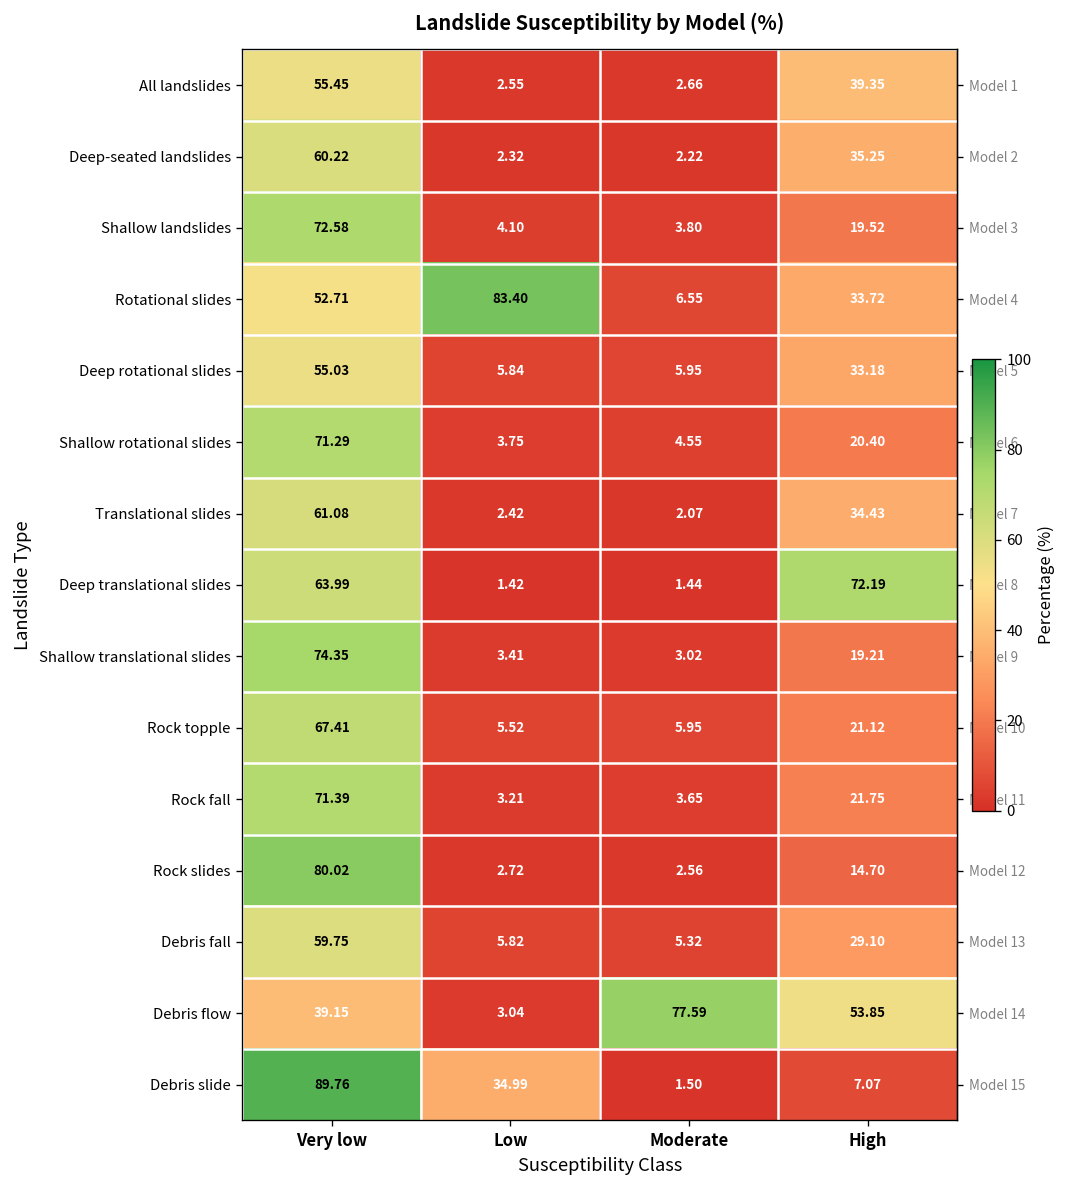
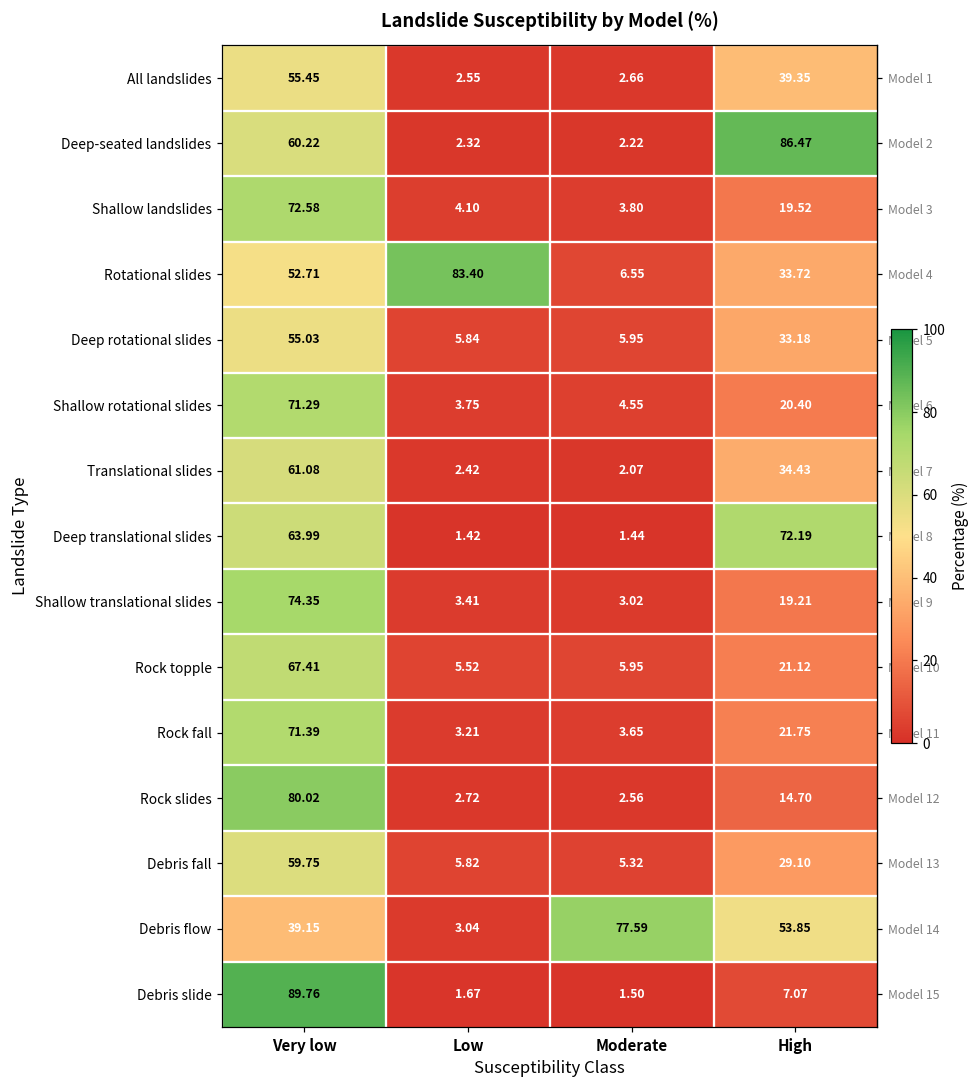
  {
    "All landslides": {
      "Very low": 55.45,
      "Low": 2.55,
      "Moderate": 2.66,
      "High": 39.35
    },
    "Deep-seated landslides": {
      "Very low": 60.22,
      "Low": 2.32,
      "Moderate": 2.22,
-     "High": 35.25
+     "High": 86.47
    },
    "Shallow landslides": {
      "Very low": 72.58,
      "Low": 4.10,
      "Moderate": 3.80,
      "High": 19.52
    },
    "Rotational slides": {
      "Very low": 52.71,
      "Low": 83.40,
      "Moderate": 6.55,
      "High": 33.72
    },
    "Deep rotational slides": {
      "Very low": 55.03,
      "Low": 5.84,
      "Moderate": 5.95,
      "High": 33.18
    },
    "Shallow rotational slides": {
      "Very low": 71.29,
      "Low": 3.75,
      "Moderate": 4.55,
      "High": 20.40
    },
    "Translational slides": {
      "Very low": 61.08,
      "Low": 2.42,
      "Moderate": 2.07,
      "High": 34.43
    },
    "Deep translational slides": {
      "Very low": 63.99,
      "Low": 1.42,
      "Moderate": 1.44,
      "High": 72.19
    },
    "Shallow translational slides": {
      "Very low": 74.35,
      "Low": 3.41,
      "Moderate": 3.02,
      "High": 19.21
    },
    "Rock topple": {
      "Very low": 67.41,
      "Low": 5.52,
      "Moderate": 5.95,
      "High": 21.12
    },
    "Rock fall": {
      "Very low": 71.39,
      "Low": 3.21,
      "Moderate": 3.65,
      "High": 21.75
    },
    "Rock slides": {
      "Very low": 80.02,
      "Low": 2.72,
      "Moderate": 2.56,
      "High": 14.70
    },
    "Debris fall": {
      "Very low": 59.75,
      "Low": 5.82,
      "Moderate": 5.32,
      "High": 29.10
    },
    "Debris flow": {
      "Very low": 39.15,
      "Low": 3.04,
      "Moderate": 77.59,
      "High": 53.85
    },
    "Debris slide": {
      "Very low": 89.76,
-     "Low": 34.99,
+     "Low": 1.67,
      "Moderate": 1.50,
      "High": 7.07
    }
  }
